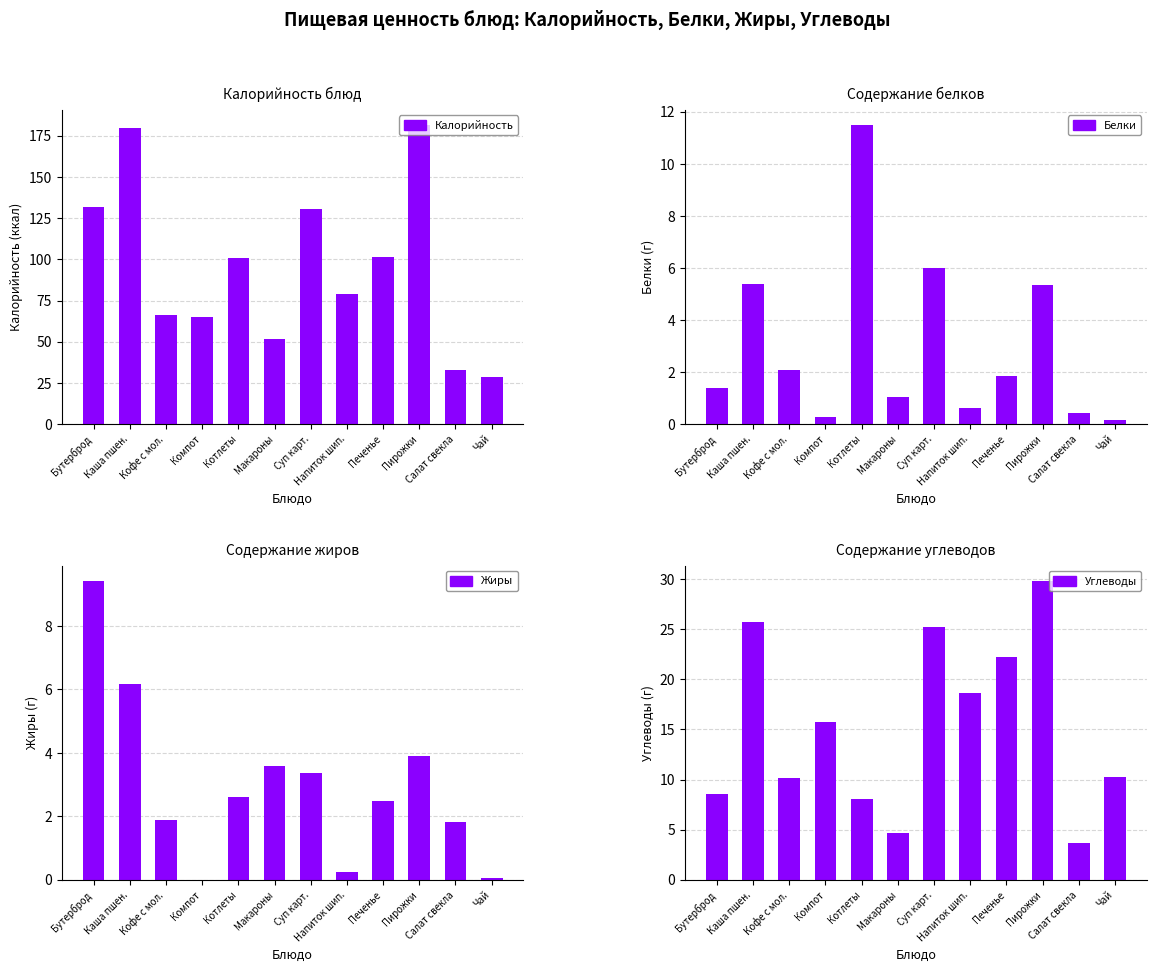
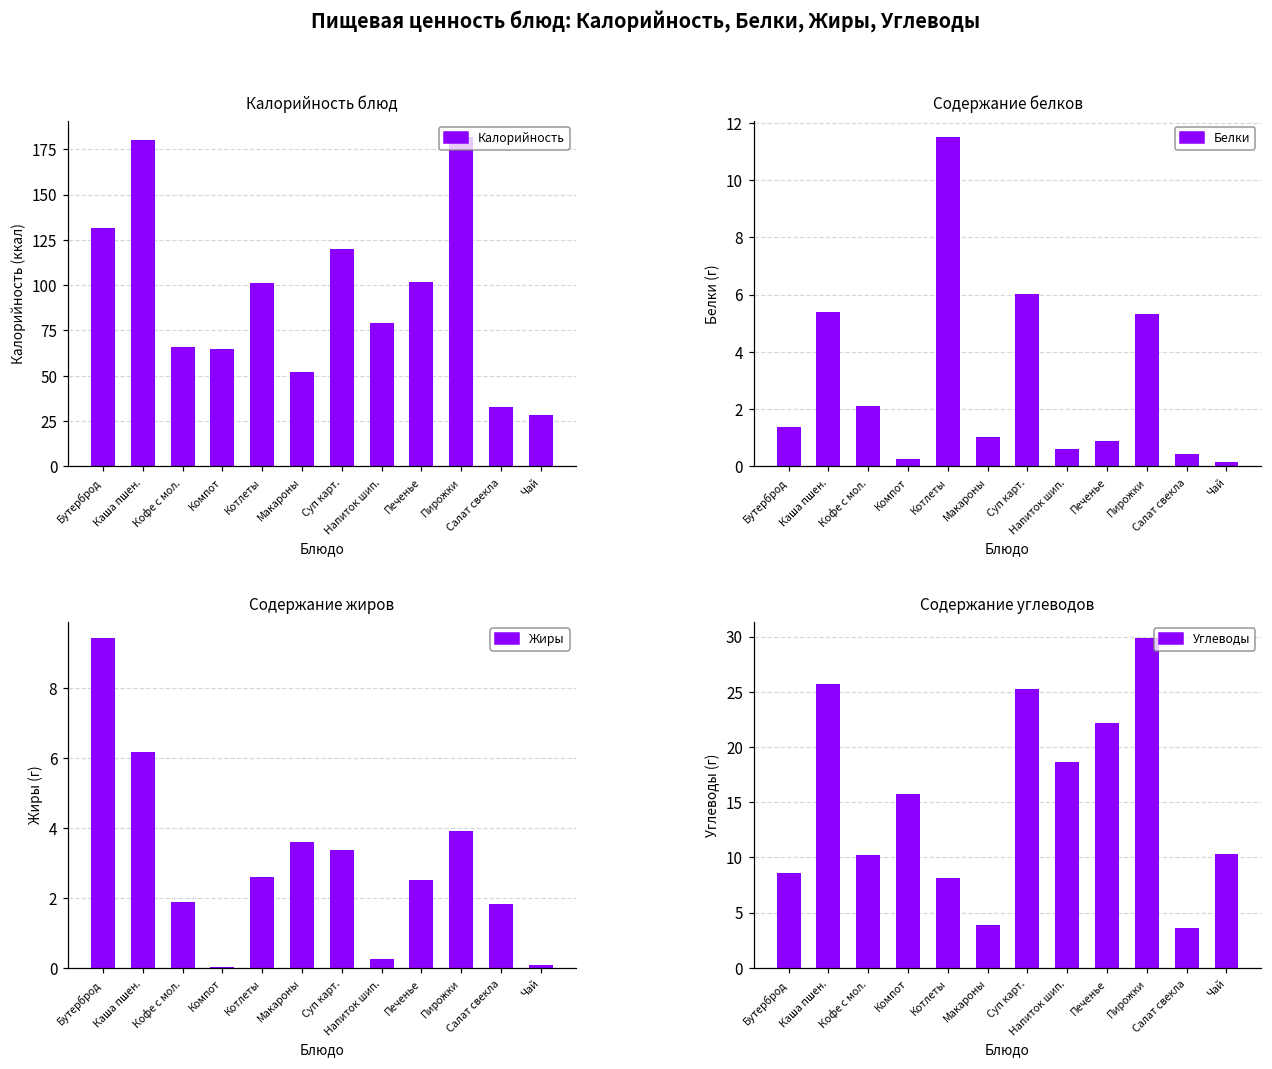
  {
    "Калорийность блюд": {
      "Бутерброд": 132,
      "Каша пшен.": 180,
      "Кофе с мол.": 66,
      "Компот": 65,
      "Котлеты": 101,
      "Макароны": 52,
-     "Суп карт.": 131,
+     "Суп карт.": 120,
      "Напиток шип.": 79,
      "Печенье": 102,
      "Салат свекла": 33,
      "Чай": 29
    },
    "Содержание белков": {
      "Бутерброд": 1.4,
      "Каша пшен.": 5.4,
      "Кофе с мол.": 2.1,
      "Компот": 0.3,
      "Котлеты": 11.5,
      "Макароны": 1.0,
      "Суп карт.": 6.0,
      "Напиток шип.": 0.6,
-     "Печенье": 1.9,
+     "Печенье": 0.9,
      "Пирожки": 5.3,
      "Салат свекла": 0.4,
      "Чай": 0.2
    },
    "Содержание жиров": {
      "Бутерброд": 9.4,
      "Каша пшен.": 6.2,
      "Кофе с мол.": 1.9,
      "Котлеты": 2.6,
      "Макароны": 3.6,
      "Суп карт.": 3.4,
      "Напиток шип.": 0.3,
      "Печенье": 2.5,
      "Пирожки": 3.9,
      "Салат свекла": 1.8
    },
    "Содержание углеводов": {
      "Бутерброд": 8.6,
      "Каша пшен.": 25.7,
      "Кофе с мол.": 10.2,
      "Компот": 15.8,
      "Котлеты": 8.1,
-     "Макароны": 4.7,
+     "Макароны": 3.8,
      "Суп карт.": 25.2,
      "Напиток шип.": 18.7,
      "Печенье": 22.2,
      "Пирожки": 29.8,
      "Салат свекла": 3.6,
      "Чай": 10.3
    }
  }
